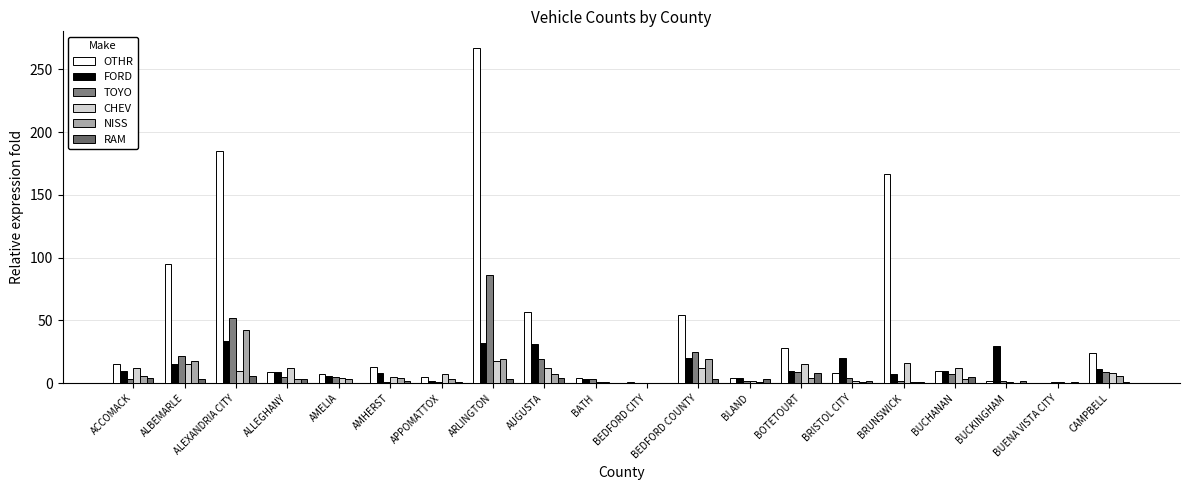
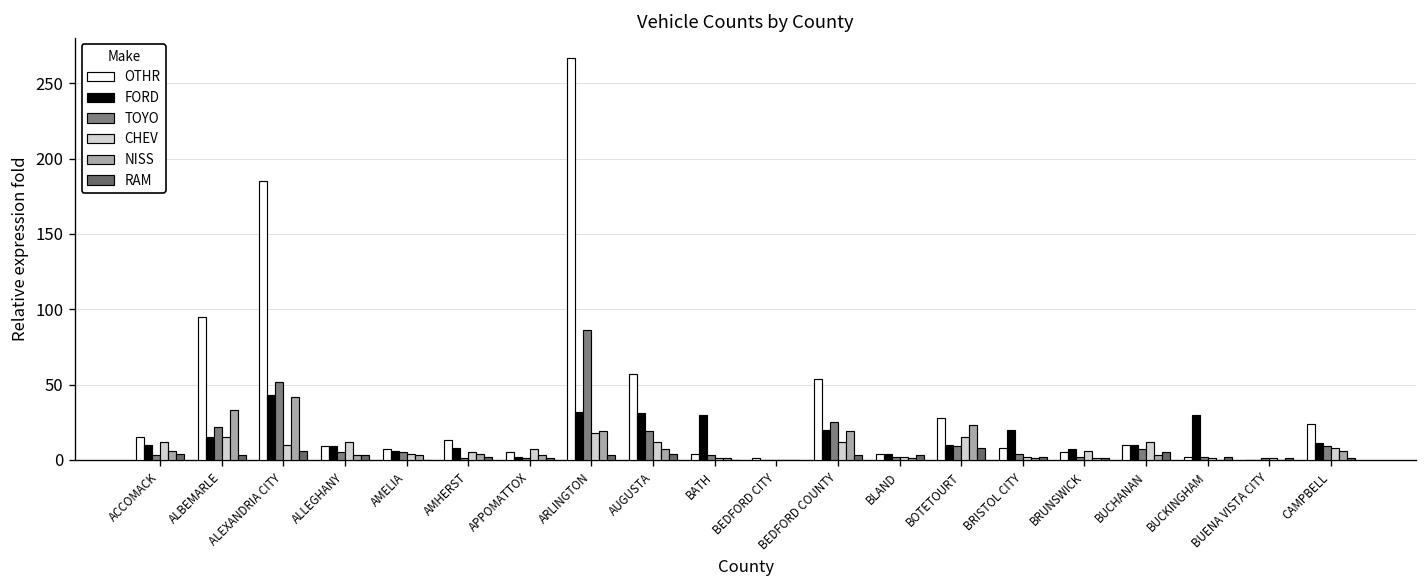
  {
    "OTHR": {
      "ACCOMACK": 15,
      "ALBEMARLE": 95,
      "ALEXANDRIA CITY": 185,
      "ALLEGHANY": 9,
      "AMELIA": 7,
      "AMHERST": 13,
      "APPOMATTOX": 5,
      "ARLINGTON": 267,
      "AUGUSTA": 57,
      "BATH": 4,
      "BEDFORD COUNTY": 54,
      "BLAND": 4,
      "BOTETOURT": 28,
      "BRISTOL CITY": 8,
-     "BRUNSWICK": 167,
+     "BRUNSWICK": 5,
      "BUCHANAN": 10,
      "BUCKINGHAM": 2,
      "BUENA VISTA CITY": 0,
      "CAMPBELL": 24
    },
    "FORD": {
      "ACCOMACK": 10,
      "ALBEMARLE": 15,
-     "ALEXANDRIA CITY": 34,
+     "ALEXANDRIA CITY": 43,
      "ALLEGHANY": 9,
      "AMELIA": 6,
      "AMHERST": 8,
      "APPOMATTOX": 2,
      "ARLINGTON": 32,
      "AUGUSTA": 31,
-     "BATH": 3,
+     "BATH": 30,
      "BEDFORD CITY": 0,
      "BEDFORD COUNTY": 20,
      "BLAND": 4,
      "BOTETOURT": 10,
      "BRISTOL CITY": 20,
      "BRUNSWICK": 7,
      "BUCHANAN": 10,
      "BUCKINGHAM": 30,
      "BUENA VISTA CITY": 0,
      "CAMPBELL": 11
    },
    "CHEV": {
      "ACCOMACK": 12,
      "ALBEMARLE": 15,
      "ALEXANDRIA CITY": 10,
      "ALLEGHANY": 12,
      "AMELIA": 4,
      "AMHERST": 5,
      "APPOMATTOX": 7,
      "ARLINGTON": 18,
      "AUGUSTA": 12,
      "BEDFORD CITY": 0,
      "BEDFORD COUNTY": 12,
      "BLAND": 2,
      "BOTETOURT": 15,
      "BRISTOL CITY": 2,
-     "BRUNSWICK": 16,
+     "BRUNSWICK": 6,
      "BUCHANAN": 12,
      "CAMPBELL": 8
    },
    "NISS": {
      "ACCOMACK": 6,
-     "ALBEMARLE": 18,
+     "ALBEMARLE": 33,
      "ALEXANDRIA CITY": 42,
      "ALLEGHANY": 3,
      "AMELIA": 3,
      "AMHERST": 4,
      "APPOMATTOX": 3,
      "ARLINGTON": 19,
      "AUGUSTA": 7,
      "BEDFORD CITY": 0,
      "BEDFORD COUNTY": 19,
-     "BOTETOURT": 4,
+     "BOTETOURT": 23,
      "BUCHANAN": 3,
      "BUCKINGHAM": 0,
      "BUENA VISTA CITY": 0,
      "CAMPBELL": 6
    }
  }
